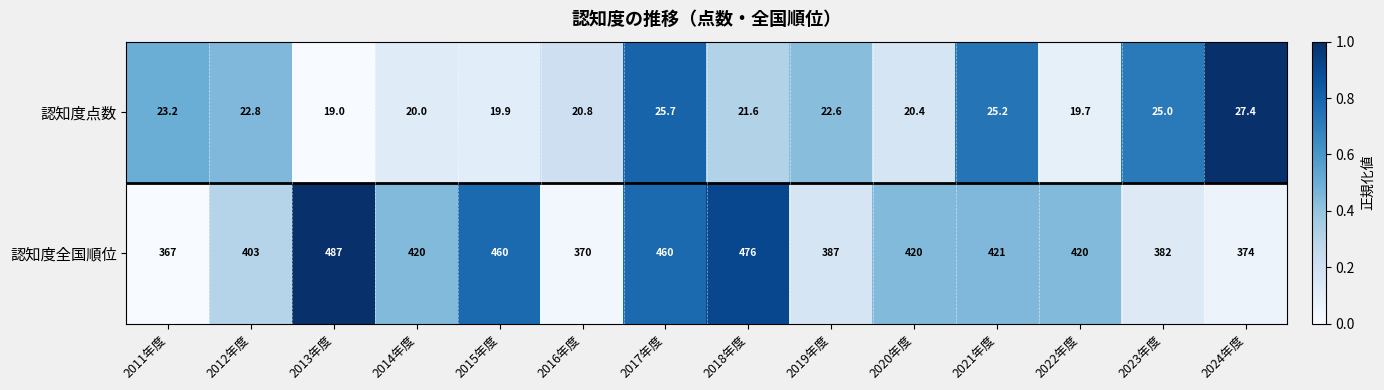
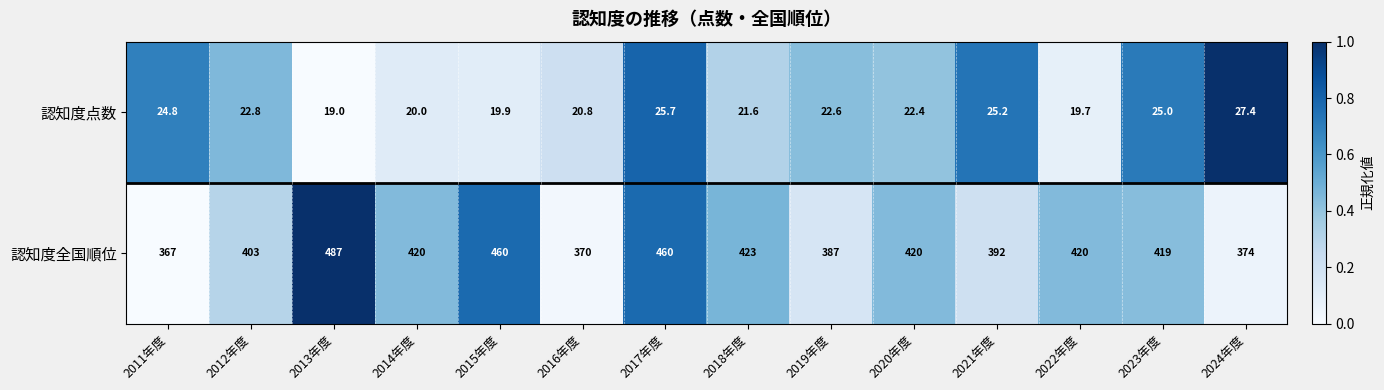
  {
    "認知度点数": {
-     "2011年度": 23.2,
+     "2011年度": 24.8,
      "2012年度": 22.8,
      "2013年度": 19.0,
      "2014年度": 20.0,
      "2015年度": 19.9,
      "2016年度": 20.8,
      "2017年度": 25.7,
      "2018年度": 21.6,
      "2019年度": 22.6,
-     "2020年度": 20.4,
+     "2020年度": 22.4,
      "2021年度": 25.2,
      "2022年度": 19.7,
      "2023年度": 25.0,
      "2024年度": 27.4
    },
    "認知度全国順位": {
      "2011年度": 367,
      "2012年度": 403,
      "2013年度": 487,
      "2014年度": 420,
      "2015年度": 460,
      "2016年度": 370,
      "2017年度": 460,
-     "2018年度": 476,
+     "2018年度": 423,
      "2019年度": 387,
      "2020年度": 420,
-     "2021年度": 421,
+     "2021年度": 392,
      "2022年度": 420,
-     "2023年度": 382,
+     "2023年度": 419,
      "2024年度": 374
    }
  }
